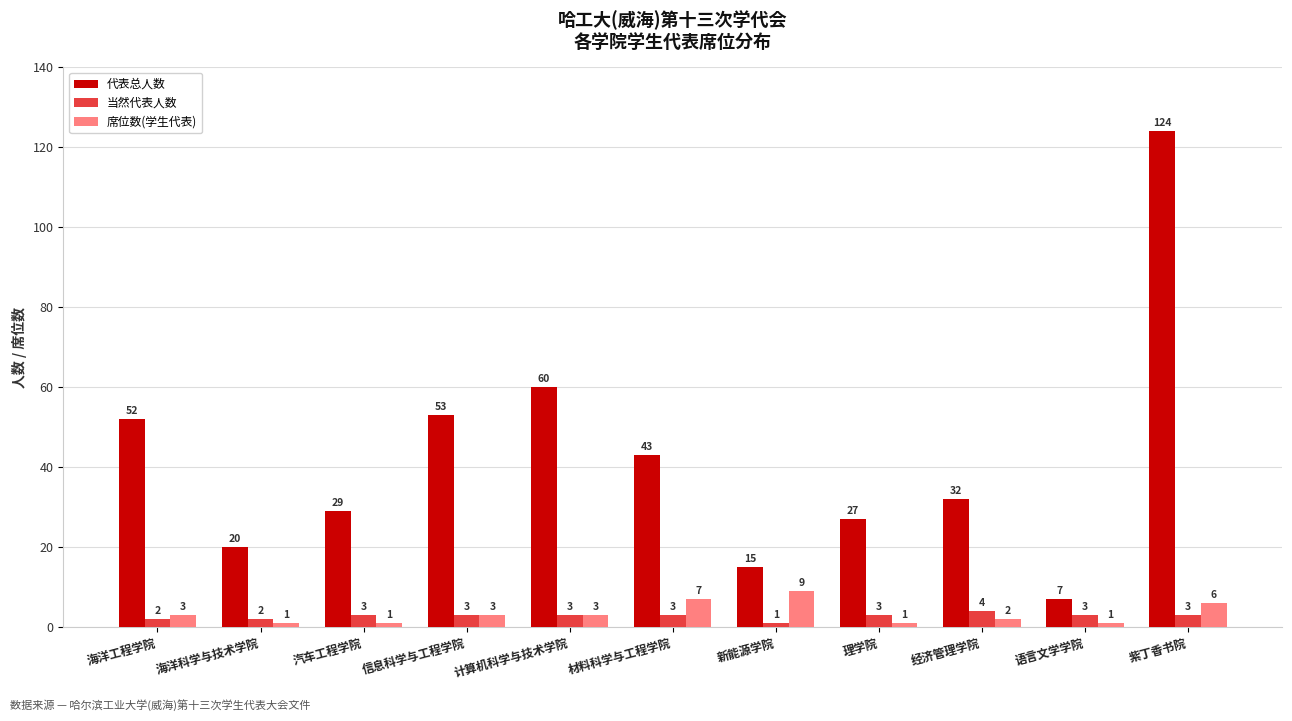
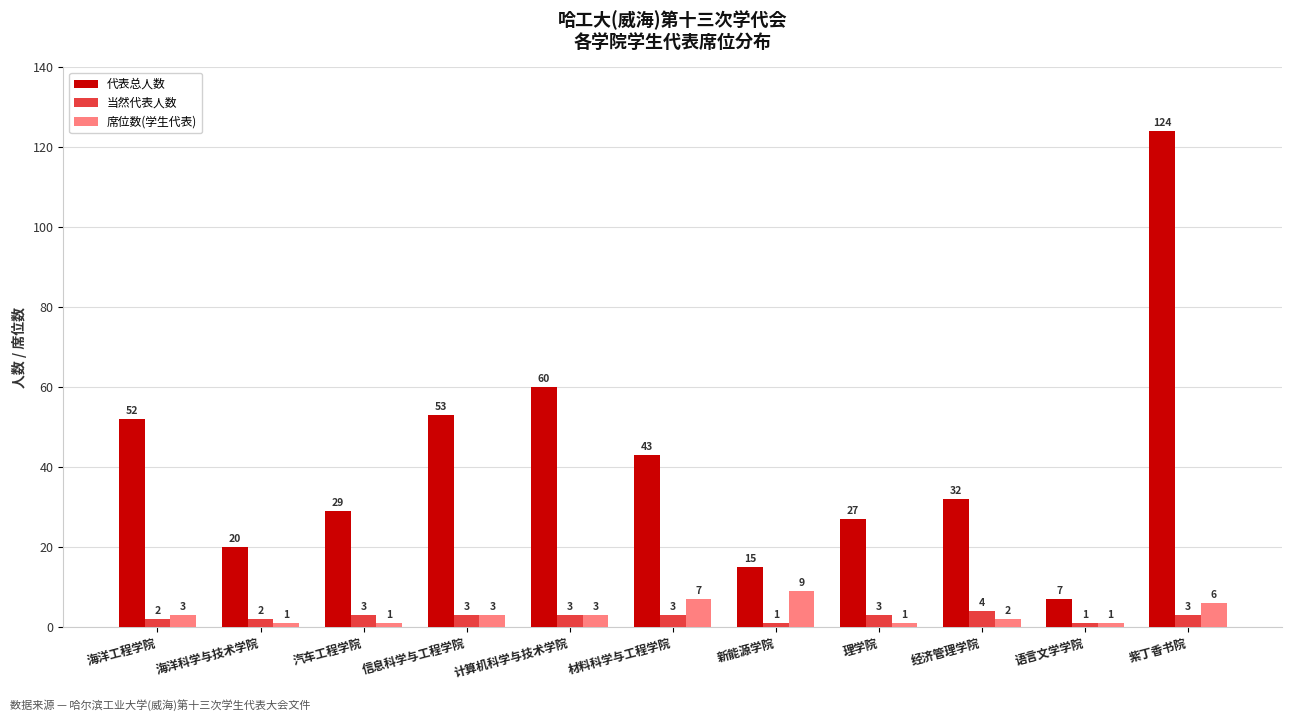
  {
    "代表总人数": {
      "海洋工程学院": 52,
      "海洋科学与技术学院": 20,
      "汽车工程学院": 29,
      "信息科学与工程学院": 53,
      "计算机科学与技术学院": 60,
      "材料科学与工程学院": 43,
      "新能源学院": 15,
      "理学院": 27,
      "经济管理学院": 32,
      "语言文学学院": 7,
      "紫丁香书院": 124
    },
    "当然代表人数": {
      "海洋工程学院": 2,
      "海洋科学与技术学院": 2,
      "汽车工程学院": 3,
      "信息科学与工程学院": 3,
      "计算机科学与技术学院": 3,
      "材料科学与工程学院": 3,
      "新能源学院": 1,
      "理学院": 3,
      "经济管理学院": 4,
-     "语言文学学院": 3,
+     "语言文学学院": 1,
      "紫丁香书院": 3
    },
    "席位数(学生代表)": {
      "海洋工程学院": 3,
      "海洋科学与技术学院": 1,
      "汽车工程学院": 1,
      "信息科学与工程学院": 3,
      "计算机科学与技术学院": 3,
      "材料科学与工程学院": 7,
      "新能源学院": 9,
      "理学院": 1,
      "经济管理学院": 2,
      "语言文学学院": 1,
      "紫丁香书院": 6
    }
  }
